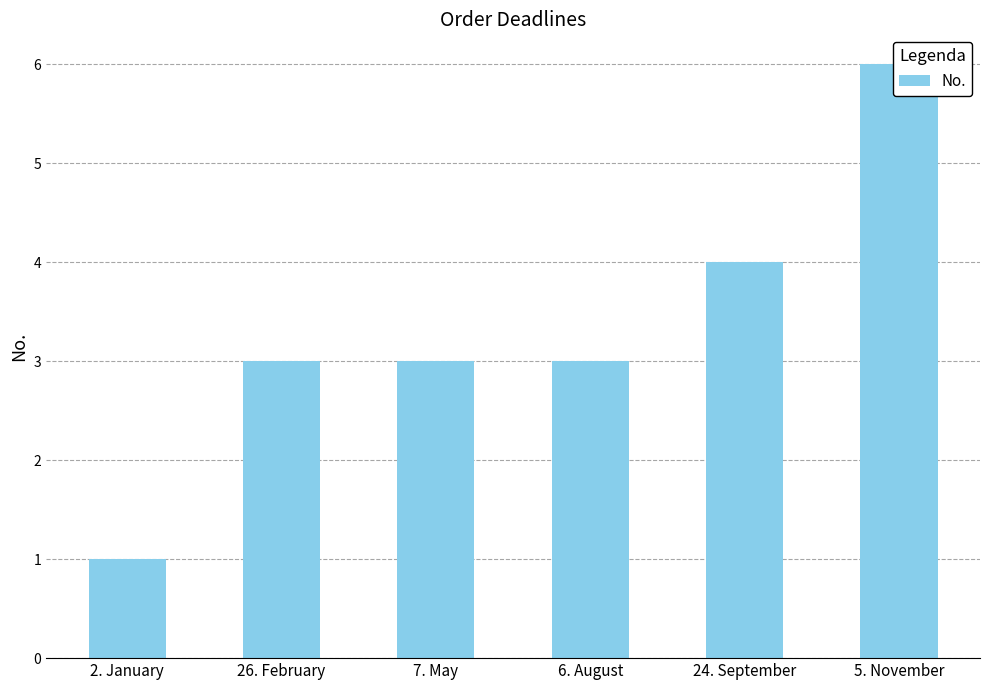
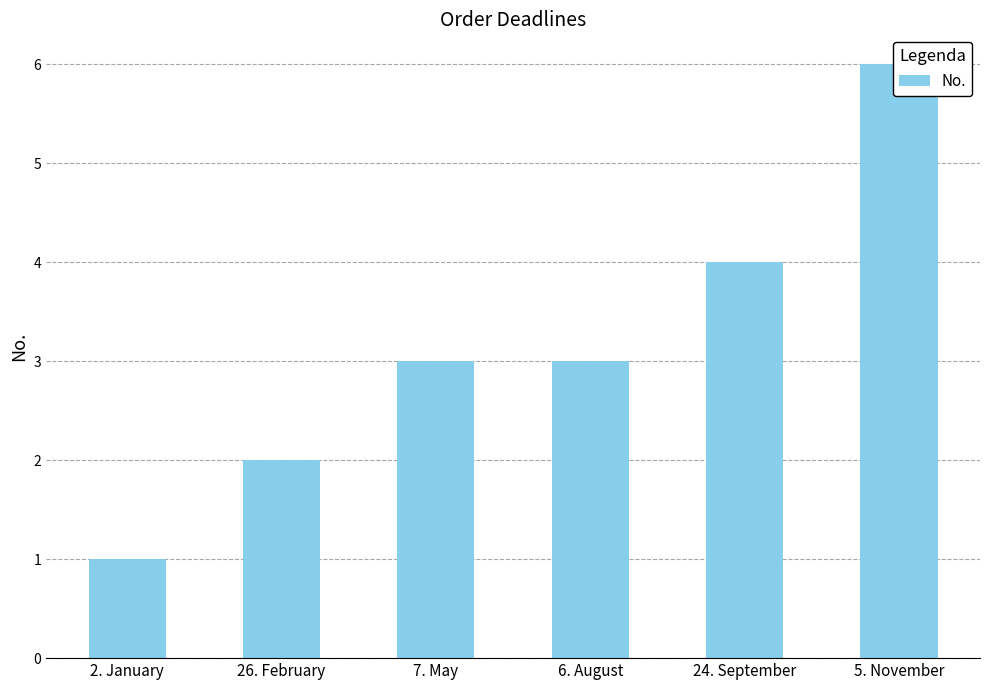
  {
    "2. January": 1,
-   "26. February": 3,
+   "26. February": 2,
    "7. May": 3,
    "6. August": 3,
    "24. September": 4
  }
